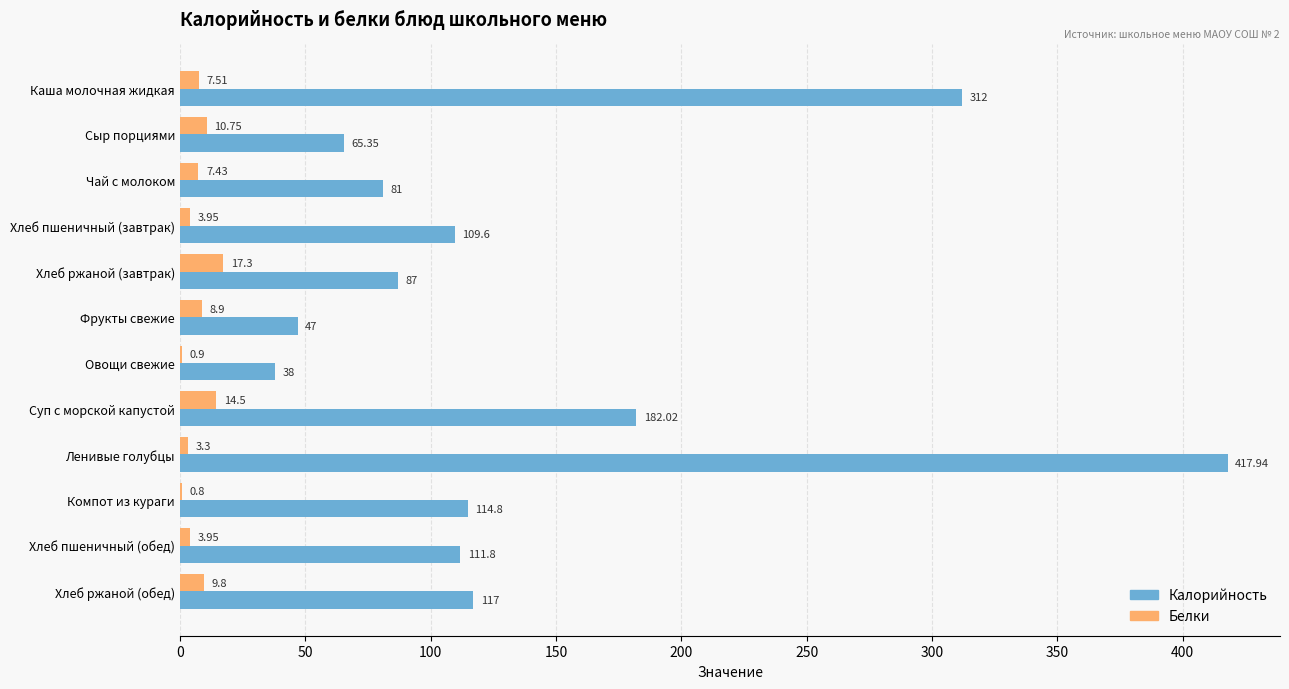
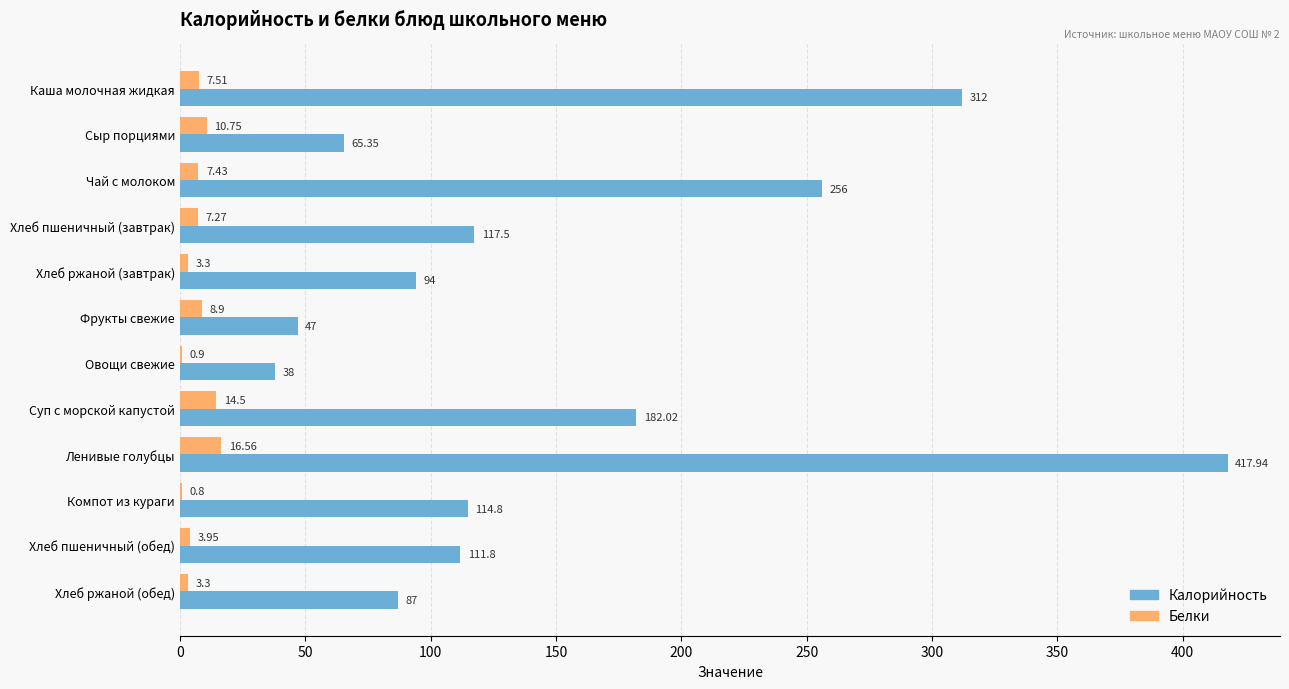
  {
    "Калорийность": {
      "Каша молочная жидкая": 312,
      "Сыр порциями": 65.35,
-     "Чай с молоком": 81,
-     "Хлеб пшеничный (завтрак)": 109.6,
-     "Хлеб ржаной (завтрак)": 87,
+     "Чай с молоком": 256,
+     "Хлеб пшеничный (завтрак)": 117.5,
+     "Хлеб ржаной (завтрак)": 94,
      "Фрукты свежие": 47,
      "Овощи свежие": 38,
      "Суп с морской капустой": 182.02,
      "Ленивые голубцы": 417.94,
      "Компот из кураги": 114.8,
      "Хлеб пшеничный (обед)": 111.8,
-     "Хлеб ржаной (обед)": 117
+     "Хлеб ржаной (обед)": 87
    },
    "Белки": {
      "Каша молочная жидкая": 7.51,
      "Сыр порциями": 10.75,
      "Чай с молоком": 7.43,
-     "Хлеб пшеничный (завтрак)": 3.95,
-     "Хлеб ржаной (завтрак)": 17.3,
+     "Хлеб пшеничный (завтрак)": 7.27,
+     "Хлеб ржаной (завтрак)": 3.3,
      "Фрукты свежие": 8.9,
      "Овощи свежие": 0.9,
      "Суп с морской капустой": 14.5,
-     "Ленивые голубцы": 3.3,
+     "Ленивые голубцы": 16.56,
      "Компот из кураги": 0.8,
      "Хлеб пшеничный (обед)": 3.95,
-     "Хлеб ржаной (обед)": 9.8
+     "Хлеб ржаной (обед)": 3.3
    }
  }
